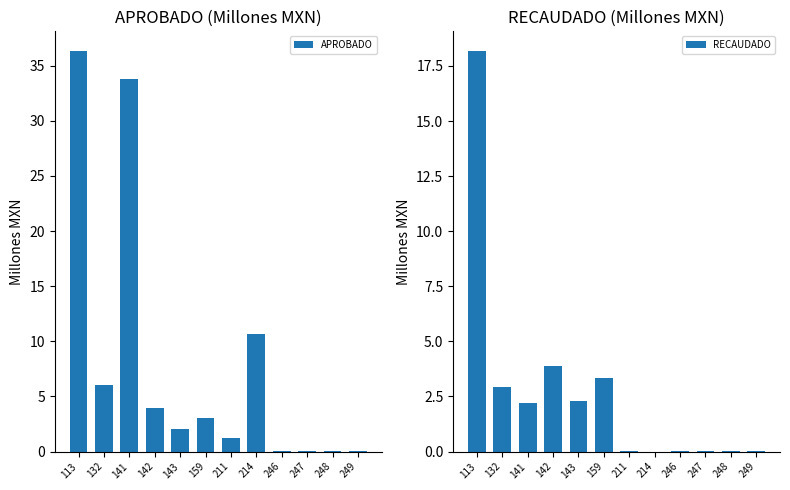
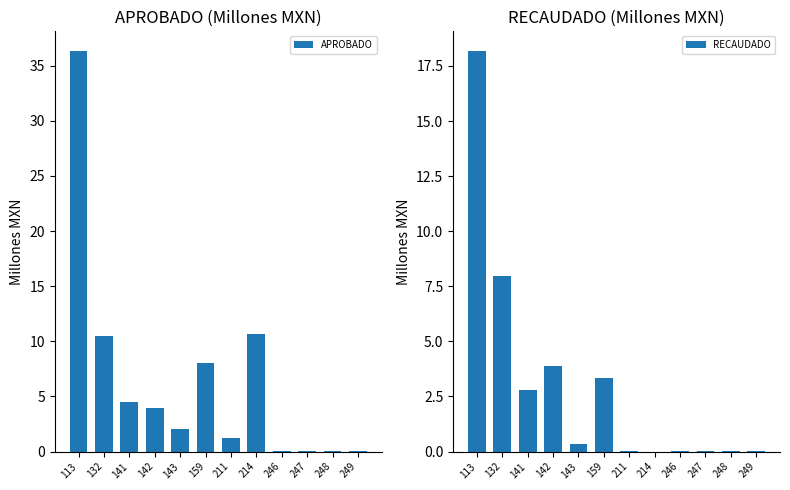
  {
    "APROBADO (Millones MXN)": {
      "113": 36.3,
-     "132": 6.0,
-     "141": 33.8,
+     "132": 10.5,
+     "141": 4.5,
      "142": 4.0,
      "143": 2.0,
-     "159": 3.0,
+     "159": 8.0,
      "211": 1.3,
      "214": 10.7
    },
    "RECAUDADO (Millones MXN)": {
      "113": 18.2,
-     "132": 2.9,
-     "141": 2.2,
+     "132": 8.0,
+     "141": 2.8,
      "142": 3.9,
-     "143": 2.3,
+     "143": 0.3,
      "159": 3.3
    }
  }
